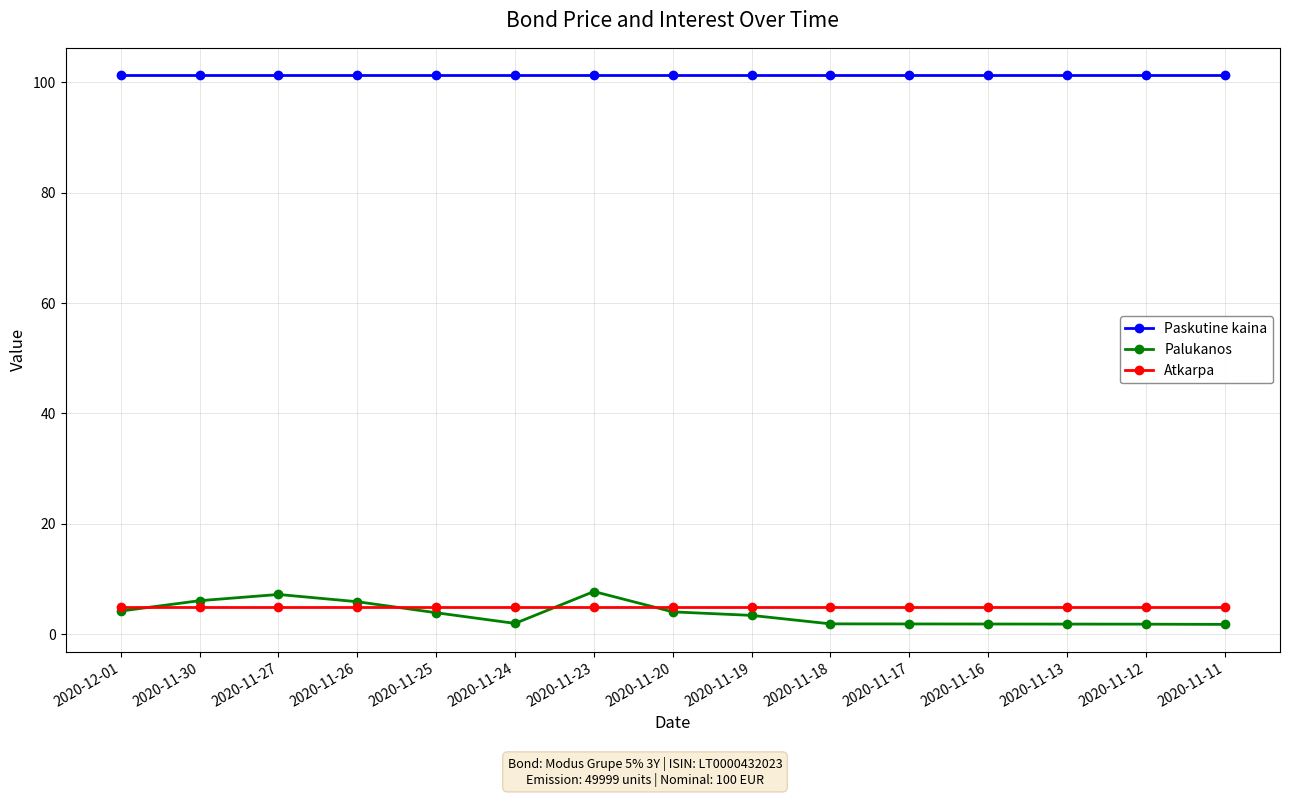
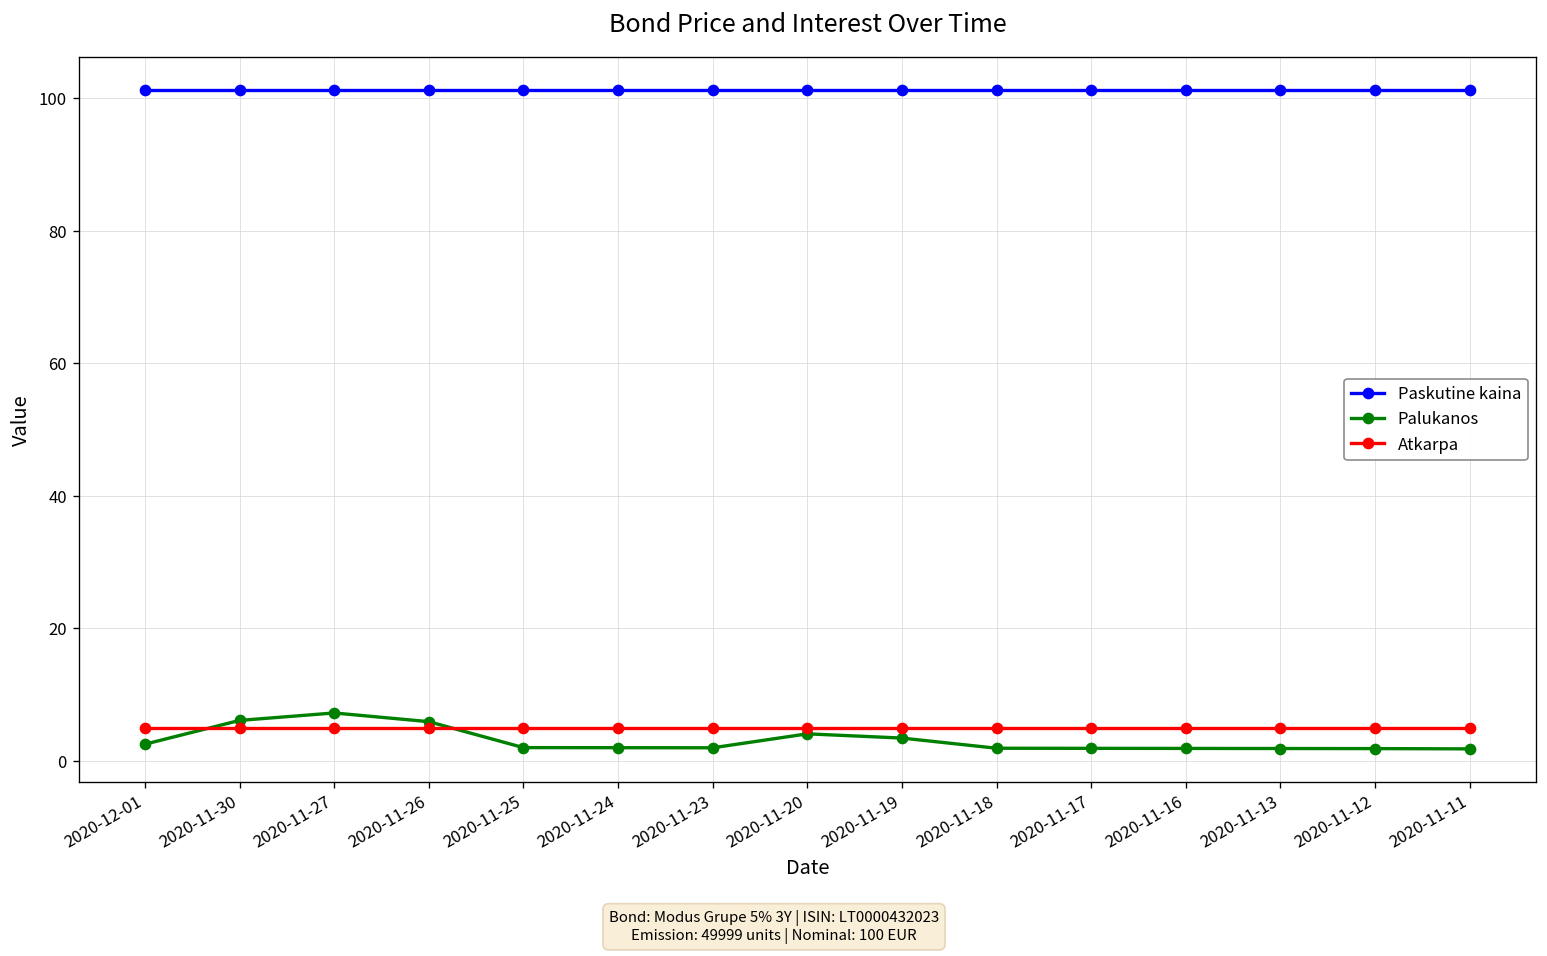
  {
    "Paskutine kaina": {
      "2020-12-01": 101,
      "2020-11-30": 101,
      "2020-11-27": 101,
      "2020-11-26": 101,
      "2020-11-25": 101,
      "2020-11-24": 101,
      "2020-11-23": 101,
      "2020-11-20": 101,
      "2020-11-19": 101,
      "2020-11-18": 101,
      "2020-11-17": 101,
      "2020-11-16": 101,
      "2020-11-13": 101,
      "2020-11-12": 101,
      "2020-11-11": 101
    },
    "Palukanos": {
-     "2020-12-01": 4,
+     "2020-12-01": 2,
      "2020-11-30": 6,
      "2020-11-27": 7,
      "2020-11-26": 6,
-     "2020-11-25": 4,
+     "2020-11-25": 2,
      "2020-11-24": 2,
-     "2020-11-23": 8,
+     "2020-11-23": 2,
      "2020-11-20": 4,
      "2020-11-19": 3,
      "2020-11-18": 2,
      "2020-11-17": 2,
      "2020-11-16": 2,
      "2020-11-13": 2,
      "2020-11-12": 2,
      "2020-11-11": 2
    },
    "Atkarpa": {
      "2020-12-01": 5,
      "2020-11-30": 5,
      "2020-11-27": 5,
      "2020-11-26": 5,
      "2020-11-25": 5,
      "2020-11-24": 5,
      "2020-11-23": 5,
      "2020-11-20": 5,
      "2020-11-19": 5,
      "2020-11-18": 5,
      "2020-11-17": 5,
      "2020-11-16": 5,
      "2020-11-13": 5,
      "2020-11-12": 5,
      "2020-11-11": 5
    }
  }
